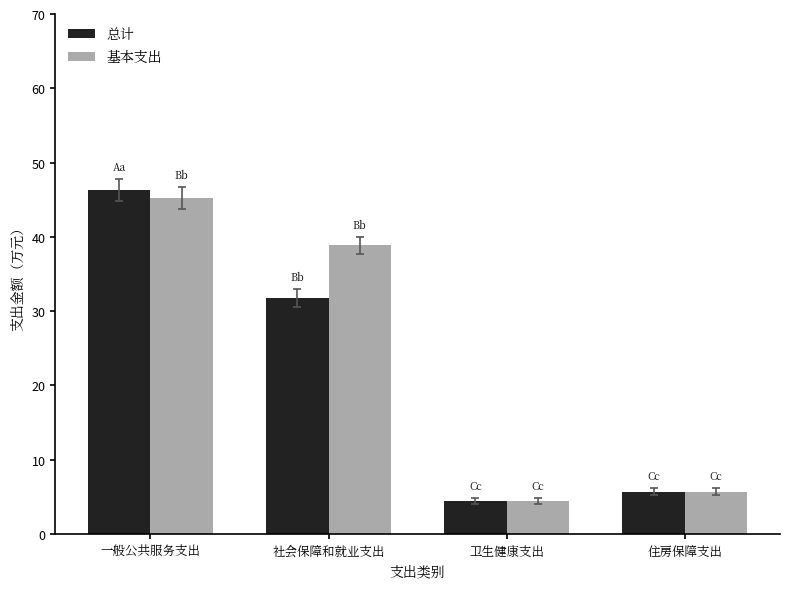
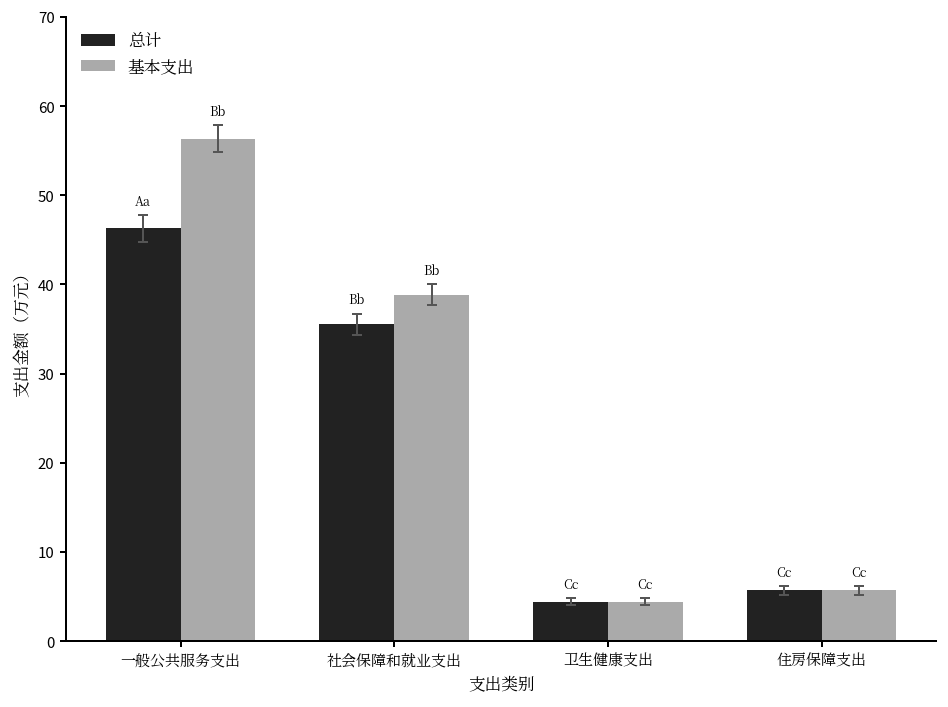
  {
    "总计": {
      "一般公共服务支出": 46,
-     "社会保障和就业支出": 32,
+     "社会保障和就业支出": 36,
      "卫生健康支出": 4,
      "住房保障支出": 6
    },
    "基本支出": {
-     "一般公共服务支出": 45,
+     "一般公共服务支出": 56,
      "社会保障和就业支出": 39,
      "卫生健康支出": 4,
      "住房保障支出": 6
    }
  }
